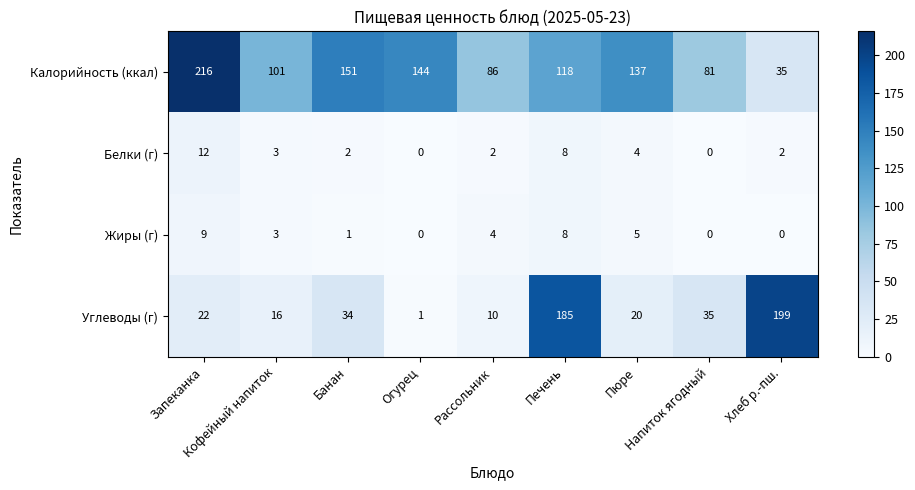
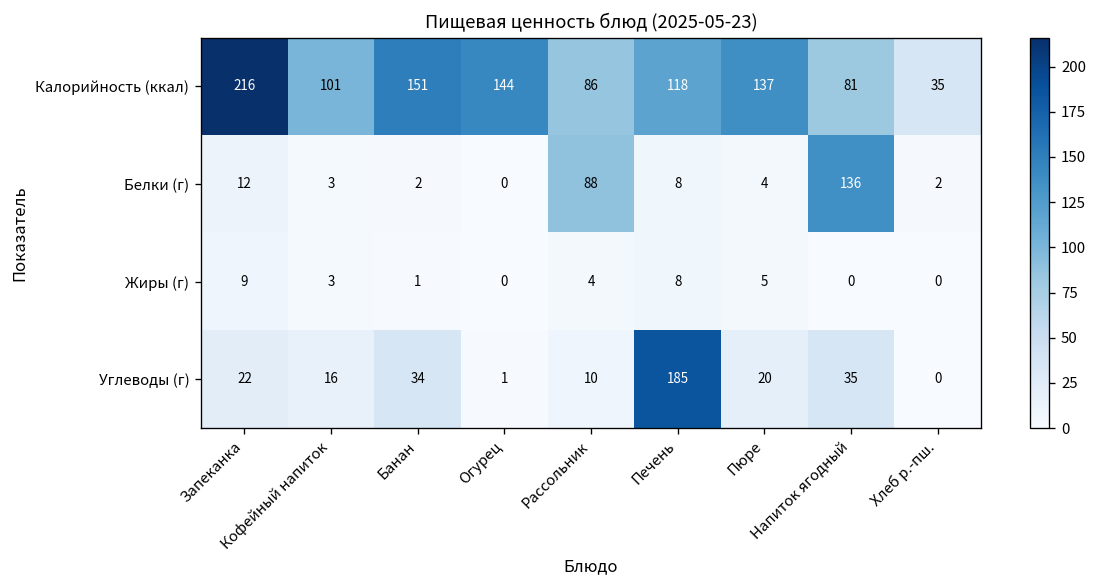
  {
    "Калорийность (ккал)": {
      "Запеканка": 216,
      "Кофейный напиток": 101,
      "Банан": 151,
      "Огурец": 144,
      "Рассольник": 86,
      "Печень": 118,
      "Пюре": 137,
      "Напиток ягодный": 81,
      "Хлеб р.-пш.": 35
    },
    "Белки (г)": {
      "Запеканка": 12,
      "Кофейный напиток": 3,
      "Банан": 2,
      "Огурец": 0,
-     "Рассольник": 2,
+     "Рассольник": 88,
      "Печень": 8,
      "Пюре": 4,
-     "Напиток ягодный": 0,
+     "Напиток ягодный": 136,
      "Хлеб р.-пш.": 2
    },
    "Жиры (г)": {
      "Запеканка": 9,
      "Кофейный напиток": 3,
      "Банан": 1,
      "Огурец": 0,
      "Рассольник": 4,
      "Печень": 8,
      "Пюре": 5,
      "Напиток ягодный": 0,
      "Хлеб р.-пш.": 0
    },
    "Углеводы (г)": {
      "Запеканка": 22,
      "Кофейный напиток": 16,
      "Банан": 34,
      "Огурец": 1,
      "Рассольник": 10,
      "Печень": 185,
      "Пюре": 20,
      "Напиток ягодный": 35,
-     "Хлеб р.-пш.": 199
+     "Хлеб р.-пш.": 0
    }
  }
